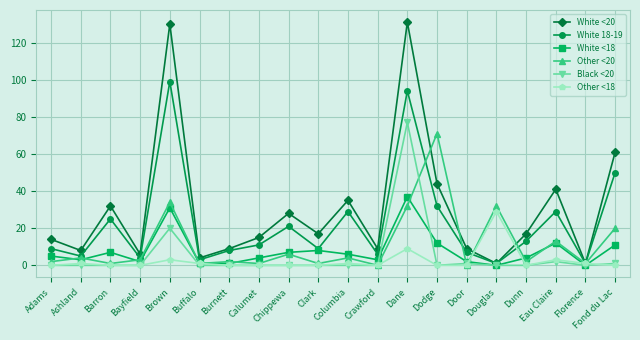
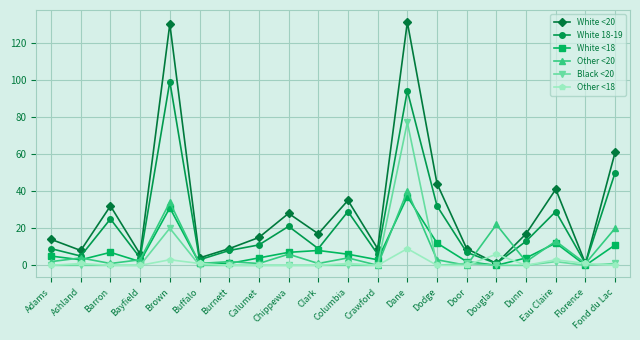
  {
    "Other <20": {
      "Adams": 2,
      "Brown": 34,
      "Columbia": 4,
-     "Dane": 32,
-     "Dodge": 71,
-     "Douglas": 32,
+     "Dane": 40,
+     "Dodge": 3,
+     "Douglas": 22,
      "Dunn": 2,
      "Fond du Lac": 20
    },
    "Black <20": {
      "Brown": 20,
      "Dane": 77
    },
    "Other <18": {
      "Brown": 3,
      "Dane": 9,
-     "Douglas": 29
+     "Douglas": 6
    }
  }
